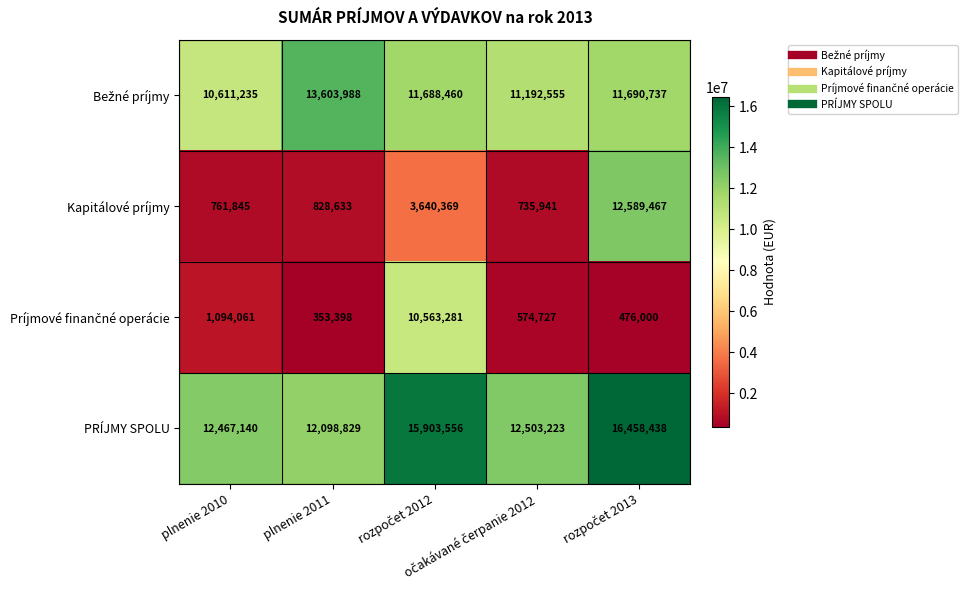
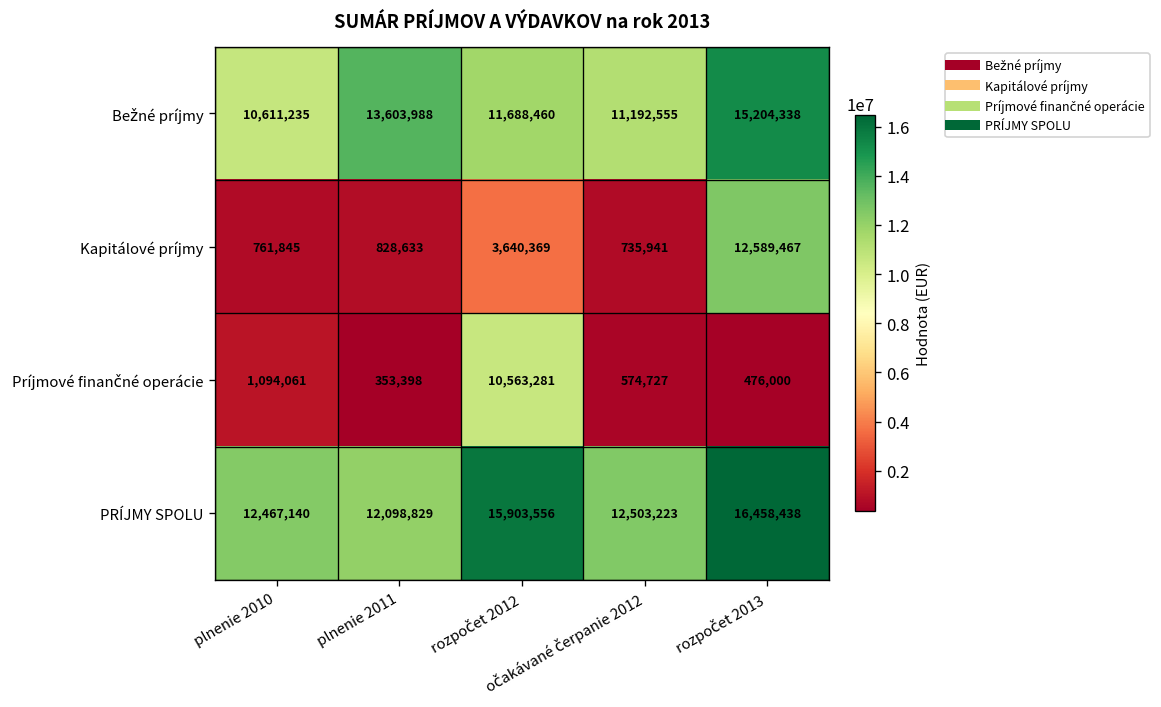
  {
    "Bežné príjmy": {
      "plnenie 2010": "10,611,235",
      "plnenie 2011": "13,603,988",
      "rozpočet 2012": "11,688,460",
      "očakávané čerpanie 2012": "11,192,555",
-     "rozpočet 2013": "11,690,737"
+     "rozpočet 2013": "15,204,338"
    },
    "Kapitálové príjmy": {
      "plnenie 2010": "761,845",
      "plnenie 2011": "828,633",
      "rozpočet 2012": "3,640,369",
      "očakávané čerpanie 2012": "735,941",
      "rozpočet 2013": "12,589,467"
    },
    "Príjmové finančné operácie": {
      "plnenie 2010": "1,094,061",
      "plnenie 2011": "353,398",
      "rozpočet 2012": "10,563,281",
      "očakávané čerpanie 2012": "574,727",
      "rozpočet 2013": "476,000"
    },
    "PRÍJMY SPOLU": {
      "plnenie 2010": "12,467,140",
      "plnenie 2011": "12,098,829",
      "rozpočet 2012": "15,903,556",
      "očakávané čerpanie 2012": "12,503,223",
      "rozpočet 2013": "16,458,438"
    }
  }
